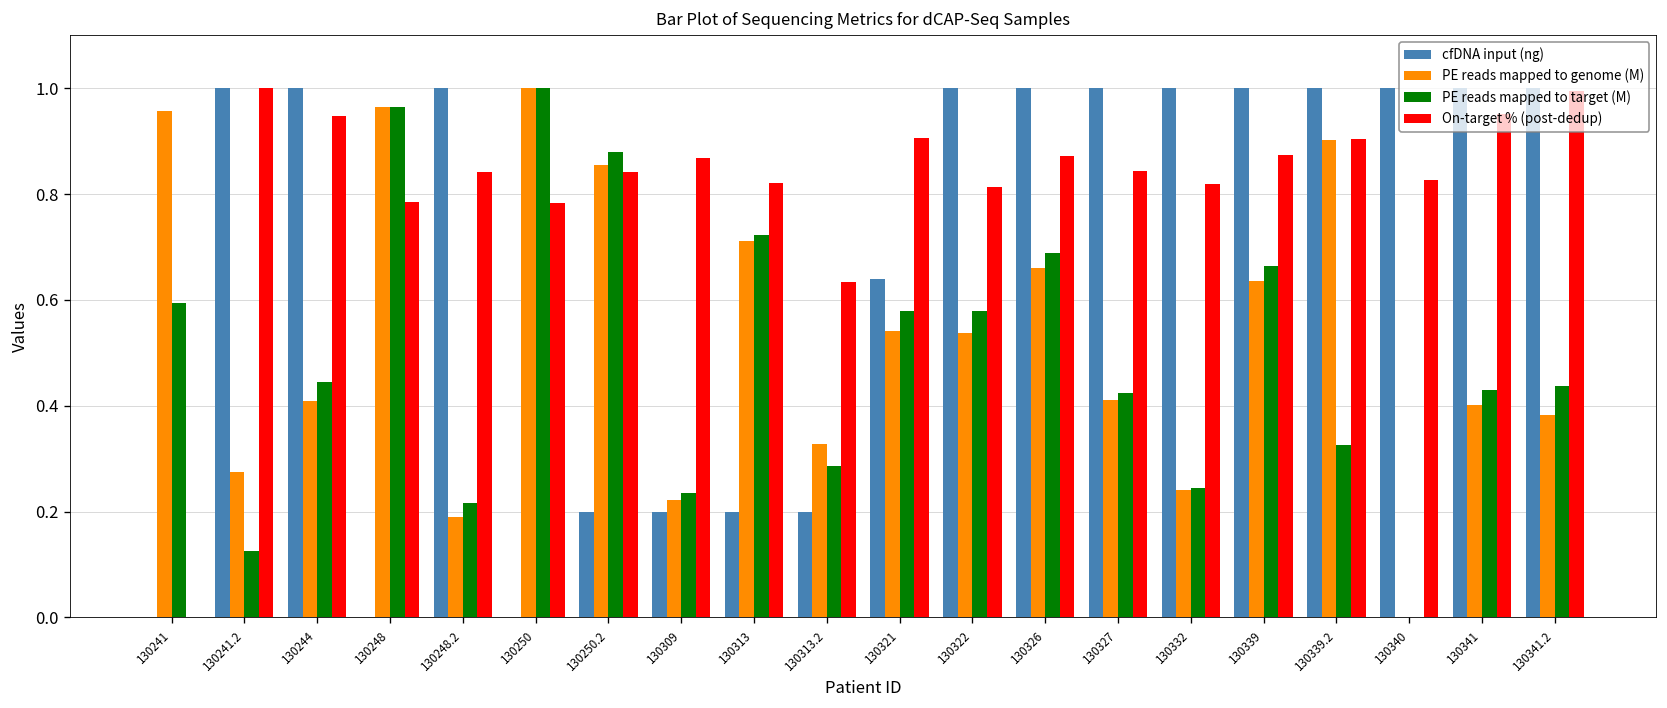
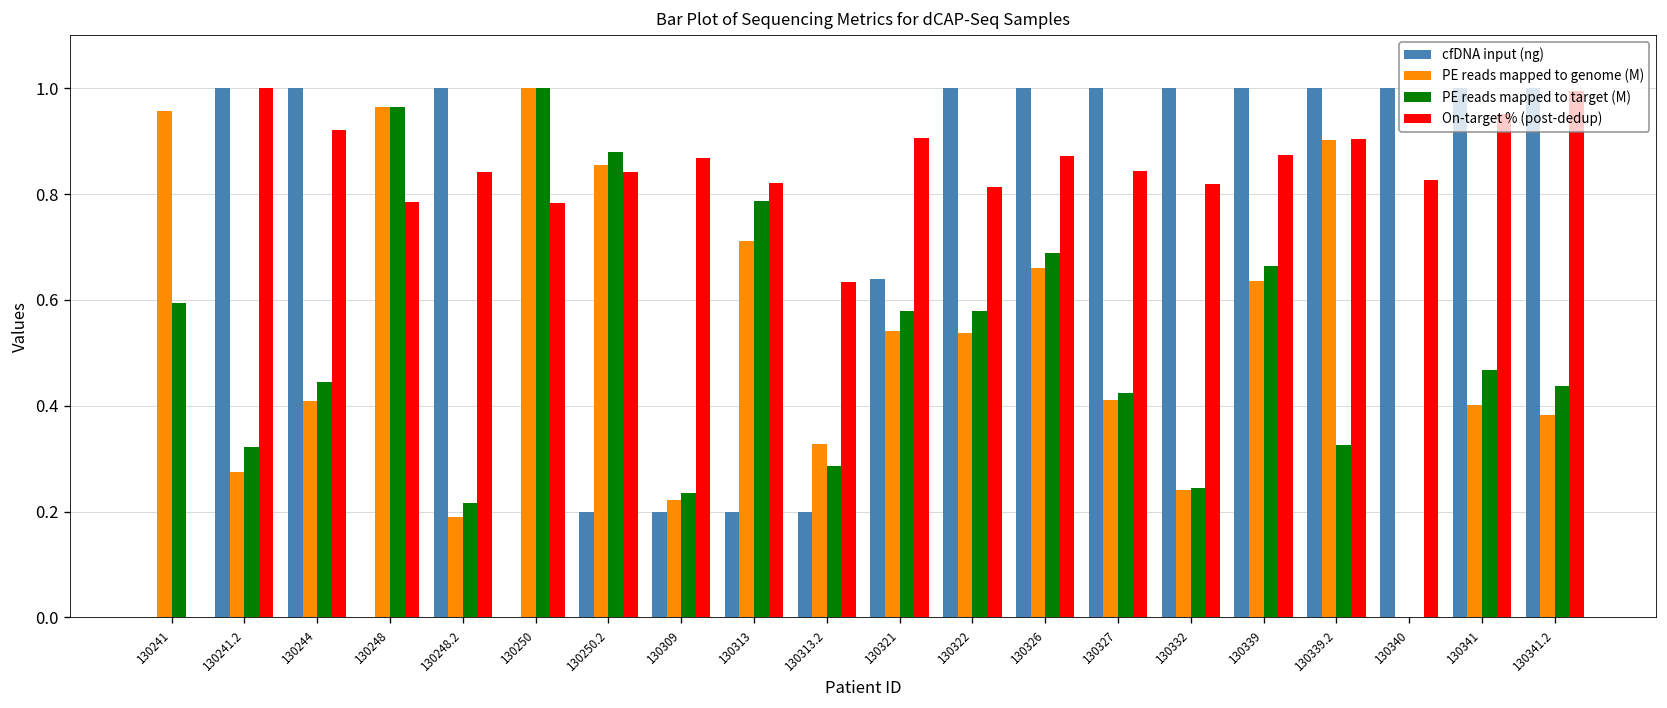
  {
    "cfDNA input (ng)": {
      "130241": 0.00,
      "130241.2": 1.00,
      "130244": 1.00,
      "130248": 0.00,
      "130248.2": 1.00,
      "130250": 0.00,
      "130250.2": 0.20,
      "130309": 0.20,
      "130313": 0.20,
      "130313.2": 0.20,
      "130321": 0.64,
      "130322": 1.00,
      "130326": 1.00,
      "130327": 1.00,
      "130332": 1.00,
      "130339": 1.00,
      "130339.2": 1.00,
      "130340": 1.00
    },
    "PE reads mapped to genome (M)": {
      "130241": 0.96,
      "130241.2": 0.28,
      "130244": 0.41,
      "130248": 0.96,
      "130248.2": 0.19,
      "130250": 1.00,
      "130250.2": 0.86,
      "130309": 0.22,
      "130313": 0.71,
      "130313.2": 0.33,
      "130321": 0.54,
      "130322": 0.54,
      "130326": 0.66,
      "130327": 0.41,
      "130332": 0.24,
      "130339": 0.64,
      "130339.2": 0.90,
      "130340": 0.00,
      "130341": 0.40,
      "130341.2": 0.38
    },
    "PE reads mapped to target (M)": {
      "130241": 0.59,
-     "130241.2": 0.13,
+     "130241.2": 0.32,
      "130244": 0.44,
      "130248": 0.97,
      "130248.2": 0.22,
      "130250": 1.00,
      "130250.2": 0.88,
      "130309": 0.24,
-     "130313": 0.72,
+     "130313": 0.79,
      "130313.2": 0.29,
      "130321": 0.58,
      "130322": 0.58,
      "130326": 0.69,
      "130327": 0.42,
      "130332": 0.24,
      "130339": 0.66,
      "130339.2": 0.33,
      "130340": 0.00,
-     "130341": 0.43,
+     "130341": 0.47,
      "130341.2": 0.44
    },
    "On-target % (post-dedup)": {
      "130241": 0.00,
      "130241.2": 1.00,
-     "130244": 0.95,
+     "130244": 0.92,
      "130248": 0.79,
      "130248.2": 0.84,
      "130250": 0.78,
      "130250.2": 0.84,
      "130309": 0.87,
      "130313": 0.82,
      "130313.2": 0.63,
      "130321": 0.91,
      "130322": 0.81,
      "130326": 0.87,
      "130327": 0.84,
      "130332": 0.82,
      "130339": 0.87,
      "130339.2": 0.90,
      "130340": 0.83
    }
  }
